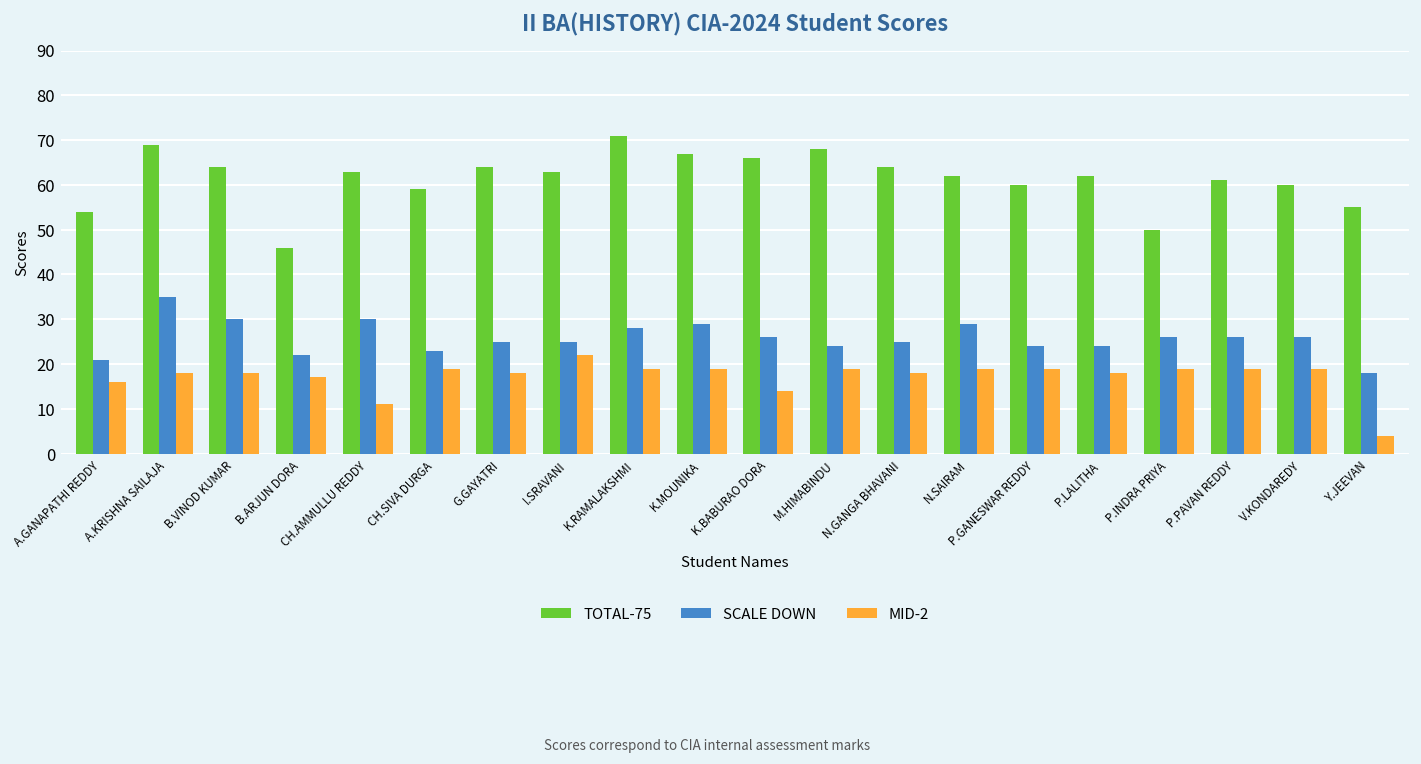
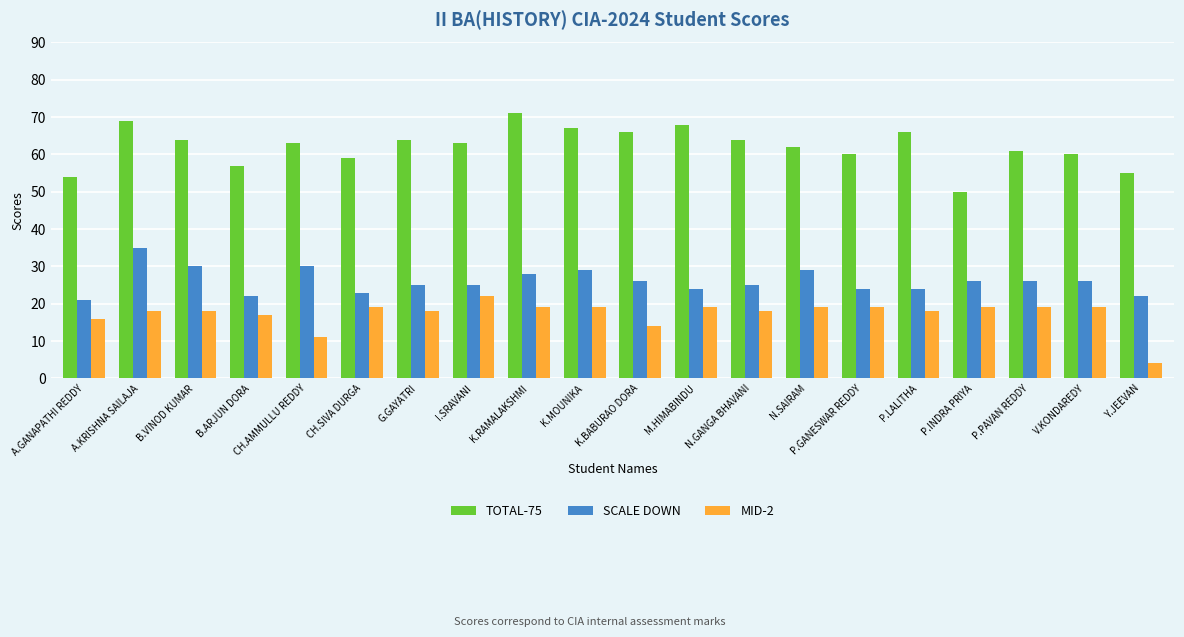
  {
    "TOTAL-75": {
      "A.GANAPATHI REDDY": 54,
      "A.KRISHNA SAILAJA": 69,
      "B.VINOD KUMAR": 64,
-     "B.ARJUN DORA": 46,
+     "B.ARJUN DORA": 57,
      "CH.AMMULLU REDDY": 63,
      "CH.SIVA DURGA": 59,
      "G.GAYATRI": 64,
      "I.SRAVANI": 63,
      "K.RAMALAKSHMI": 71,
      "K.MOUNIKA": 67,
      "K.BABURAO DORA": 66,
      "M.HIMABINDU": 68,
      "N.GANGA BHAVANI": 64,
      "N.SAIRAM": 62,
      "P.GANESWAR REDDY": 60,
-     "P.LALITHA": 62,
+     "P.LALITHA": 66,
      "P.INDRA PRIYA": 50,
      "P.PAVAN REDDY": 61,
      "V.KONDAREDY": 60,
      "Y.JEEVAN": 55
    },
    "SCALE DOWN": {
      "A.GANAPATHI REDDY": 21,
      "A.KRISHNA SAILAJA": 35,
      "B.VINOD KUMAR": 30,
      "B.ARJUN DORA": 22,
      "CH.AMMULLU REDDY": 30,
      "CH.SIVA DURGA": 23,
      "G.GAYATRI": 25,
      "I.SRAVANI": 25,
      "K.RAMALAKSHMI": 28,
      "K.MOUNIKA": 29,
      "K.BABURAO DORA": 26,
      "M.HIMABINDU": 24,
      "N.GANGA BHAVANI": 25,
      "N.SAIRAM": 29,
      "P.GANESWAR REDDY": 24,
      "P.LALITHA": 24,
      "P.INDRA PRIYA": 26,
      "P.PAVAN REDDY": 26,
      "V.KONDAREDY": 26,
-     "Y.JEEVAN": 18
+     "Y.JEEVAN": 22
    },
    "MID-2": {
      "A.GANAPATHI REDDY": 16,
      "A.KRISHNA SAILAJA": 18,
      "B.VINOD KUMAR": 18,
      "B.ARJUN DORA": 17,
      "CH.AMMULLU REDDY": 11,
      "CH.SIVA DURGA": 19,
      "G.GAYATRI": 18,
      "I.SRAVANI": 22,
      "K.RAMALAKSHMI": 19,
      "K.MOUNIKA": 19,
      "K.BABURAO DORA": 14,
      "M.HIMABINDU": 19,
      "N.GANGA BHAVANI": 18,
      "N.SAIRAM": 19,
      "P.GANESWAR REDDY": 19,
      "P.LALITHA": 18,
      "P.INDRA PRIYA": 19,
      "P.PAVAN REDDY": 19,
      "V.KONDAREDY": 19,
      "Y.JEEVAN": 4
    }
  }
